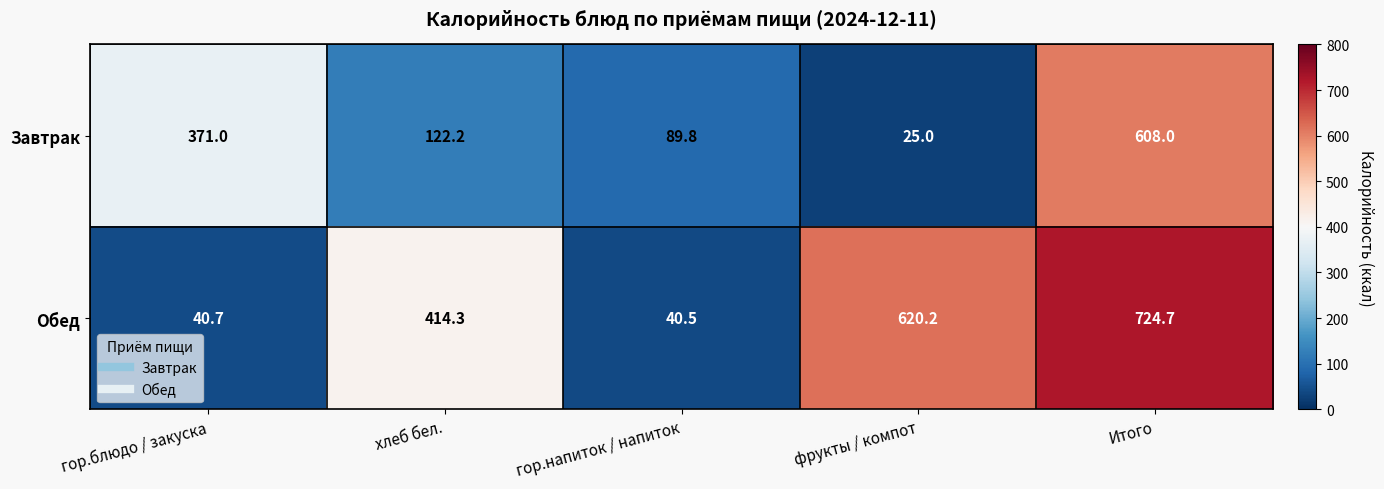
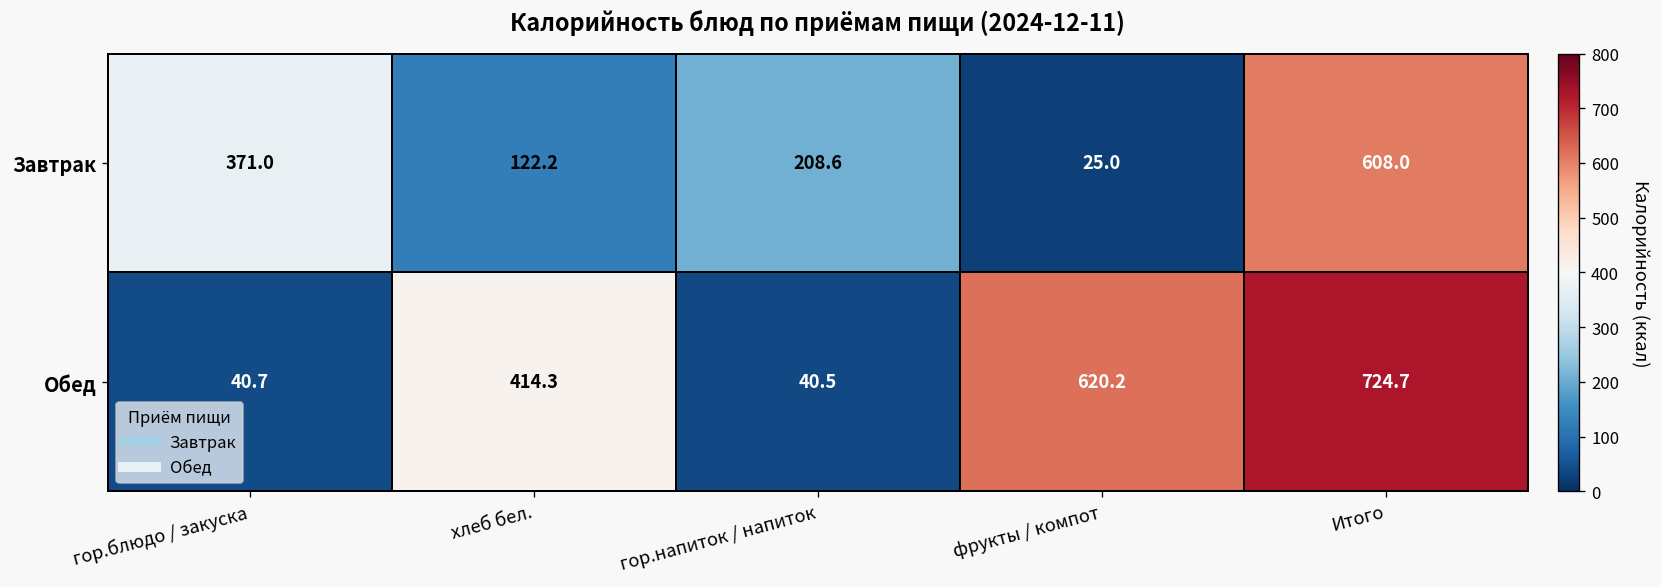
  {
    "Завтрак": {
      "гор.блюдо / закуска": 371.0,
      "хлеб бел.": 122.2,
-     "гор.напиток / напиток": 89.8,
+     "гор.напиток / напиток": 208.6,
      "фрукты / компот": 25.0,
      "Итого": 608.0
    },
    "Обед": {
      "гор.блюдо / закуска": 40.7,
      "хлеб бел.": 414.3,
      "гор.напиток / напиток": 40.5,
      "фрукты / компот": 620.2,
      "Итого": 724.7
    }
  }
